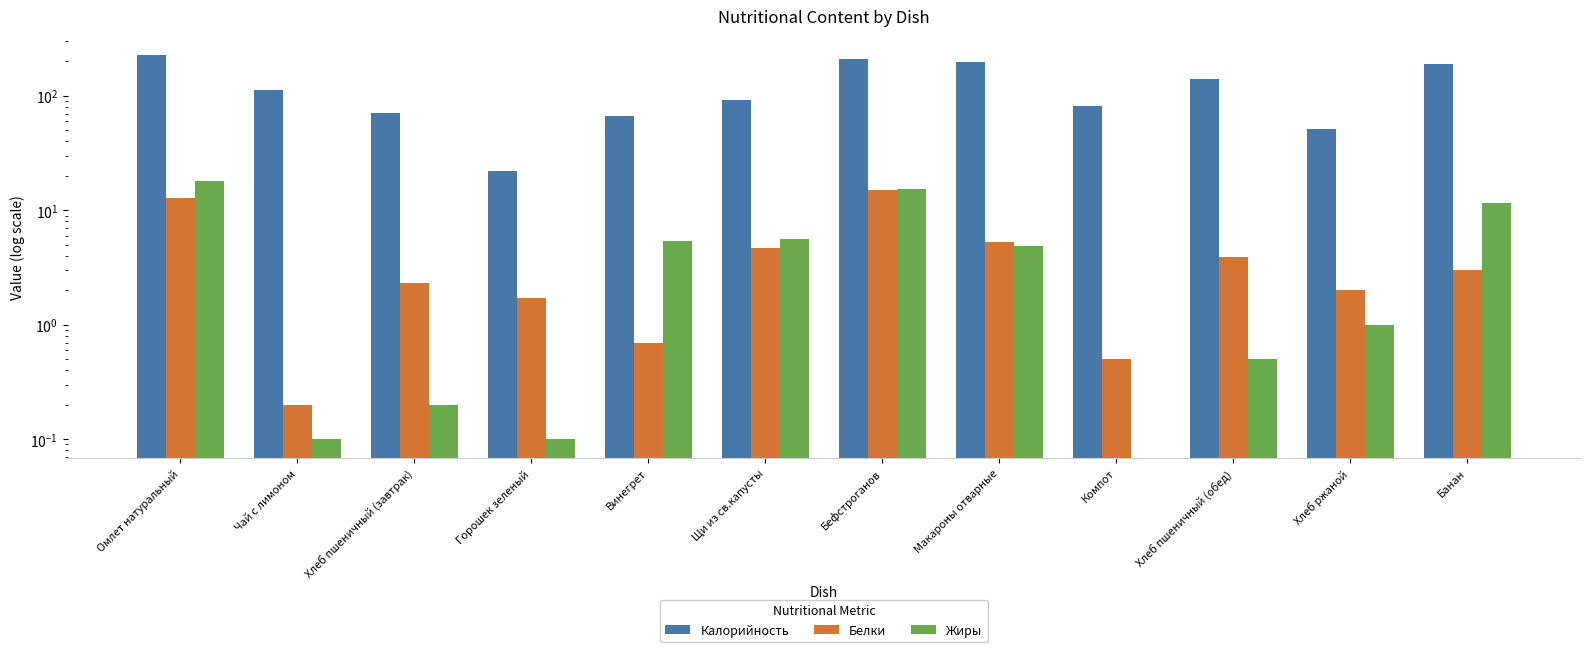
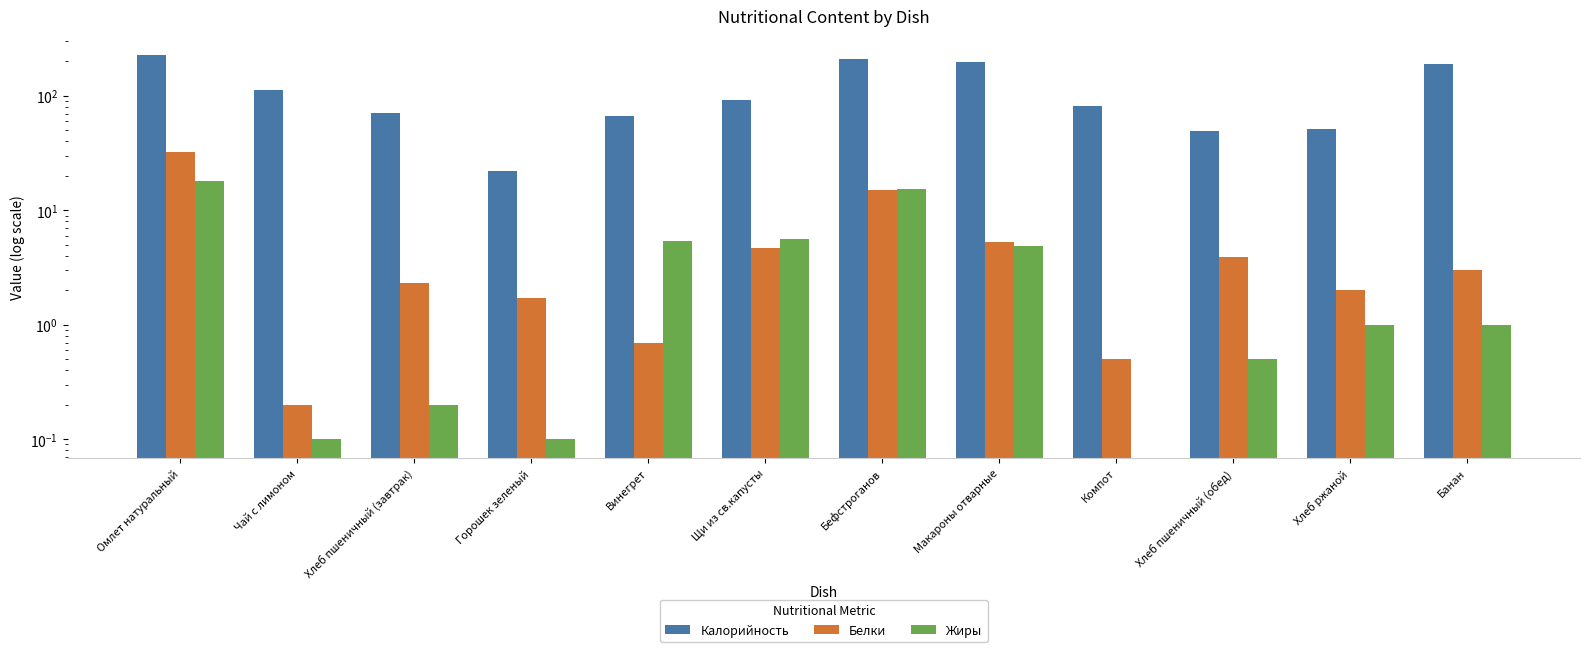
  {
    "Калорийность": {
      "Омлет натуральный": 230,
      "Чай с лимоном": 110,
      "Хлеб пшеничный (завтрак)": 70,
      "Горошек зеленый": 22,
      "Винегрет": 70,
      "Щи из св.капусты": 90,
      "Бефстроганов": 210,
      "Макароны отварные": 200,
      "Компот": 80,
-     "Хлеб пшеничный (обед)": 140,
+     "Хлеб пшеничный (обед)": 49,
      "Хлеб ржаной": 50,
      "Банан": 190
    },
    "Белки": {
-     "Омлет натуральный": 13,
+     "Омлет натуральный": 32,
      "Чай с лимоном": 0.20,
      "Хлеб пшеничный (завтрак)": 2.3,
      "Горошек зеленый": 1.7,
      "Винегрет": 0.7,
      "Щи из св.капусты": 4.7,
      "Бефстроганов": 15,
      "Макароны отварные": 5,
      "Компот": 0.5,
      "Хлеб пшеничный (обед)": 4,
      "Хлеб ржаной": 2,
      "Банан": 3
    },
    "Жиры": {
      "Омлет натуральный": 18,
      "Чай с лимоном": 0.1,
      "Хлеб пшеничный (завтрак)": 0.2,
      "Горошек зеленый": 0.1,
      "Винегрет": 5,
      "Щи из св.капусты": 6,
      "Бефстроганов": 16,
      "Макароны отварные": 4.9,
      "Хлеб пшеничный (обед)": 0.5,
      "Хлеб ржаной": 1.0,
-     "Банан": 12
+     "Банан": 1.0
    }
  }
